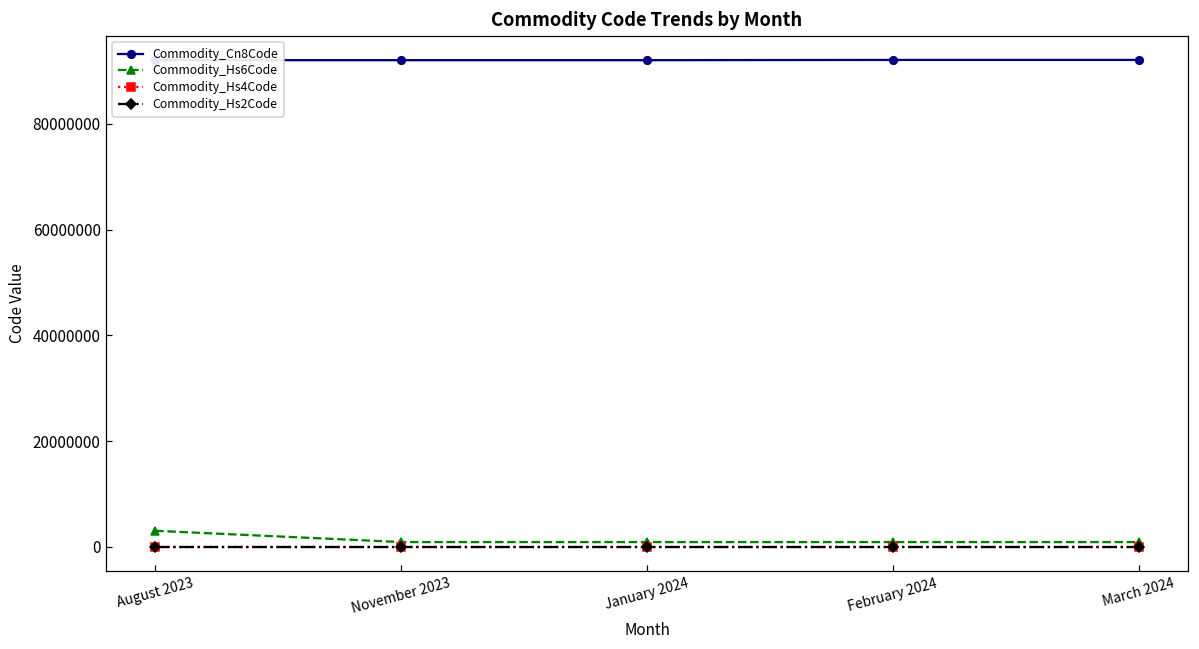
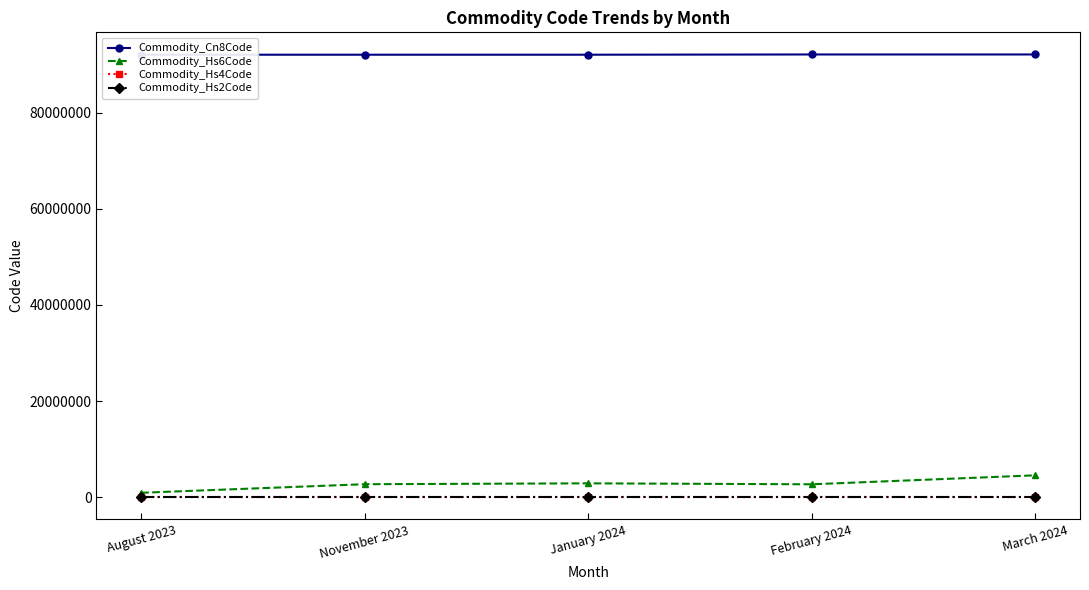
  {
    "Commodity_Cn8Code": {
      "November 2023": 92000000,
      "January 2024": 92000000,
      "February 2024": 92000000,
      "March 2024": 92000000
    },
    "Commodity_Hs6Code": {
-     "August 2023": 3000000,
-     "November 2023": 1000000,
-     "January 2024": 1000000,
-     "February 2024": 1000000,
-     "March 2024": 1000000
+     "August 2023": 1000000,
+     "November 2023": 3000000,
+     "January 2024": 3000000,
+     "February 2024": 3000000,
+     "March 2024": 5000000
    },
    "Commodity_Hs2Code": {
      "August 2023": 0,
      "November 2023": 0,
      "January 2024": 0,
      "February 2024": 0,
      "March 2024": 0
    }
  }
